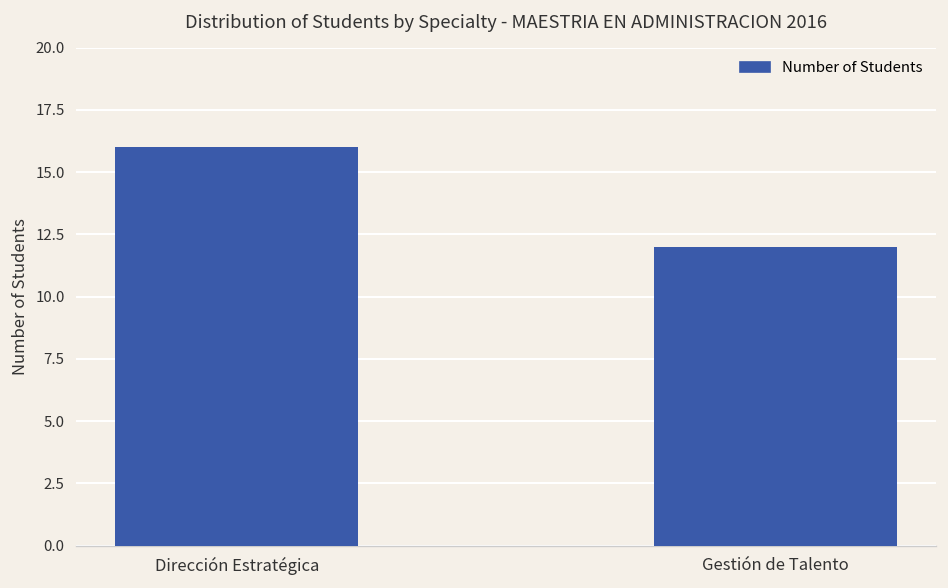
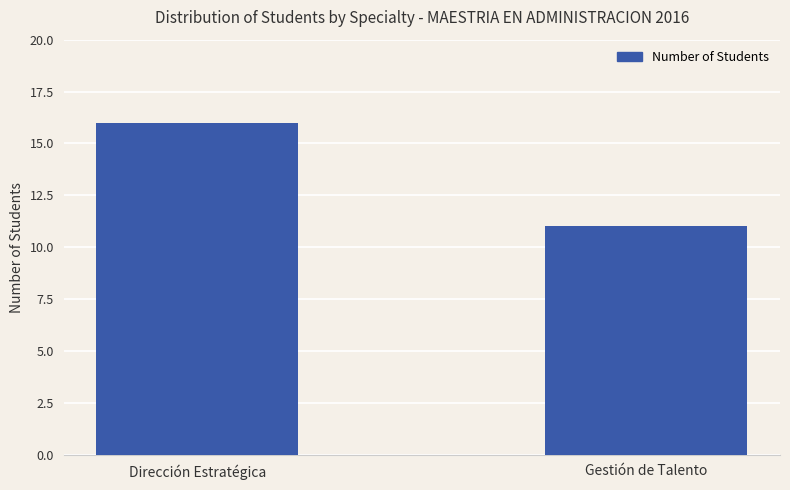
  {
    "Dirección Estratégica": 16,
-   "Gestión de Talento": 12
+   "Gestión de Talento": 11
  }
